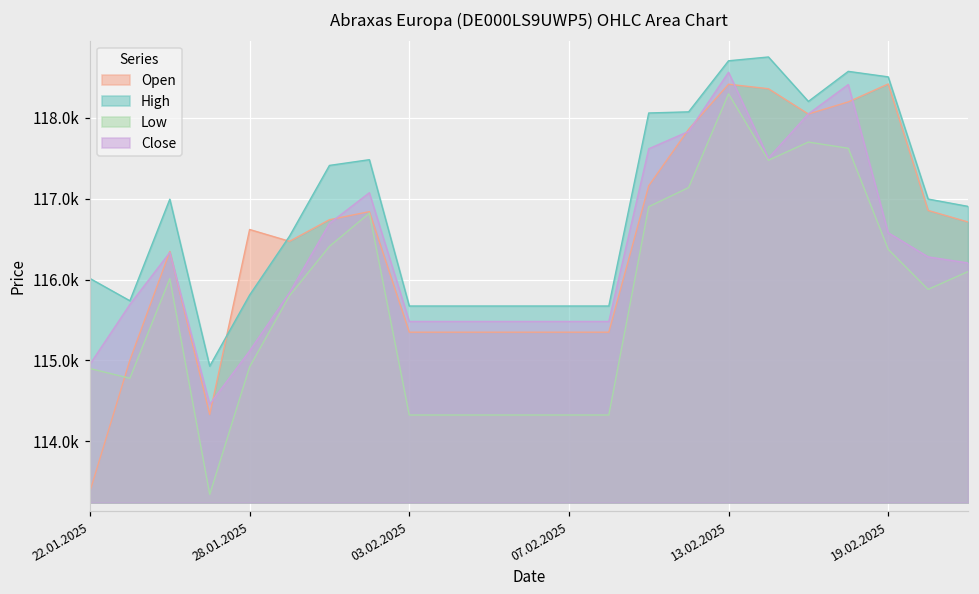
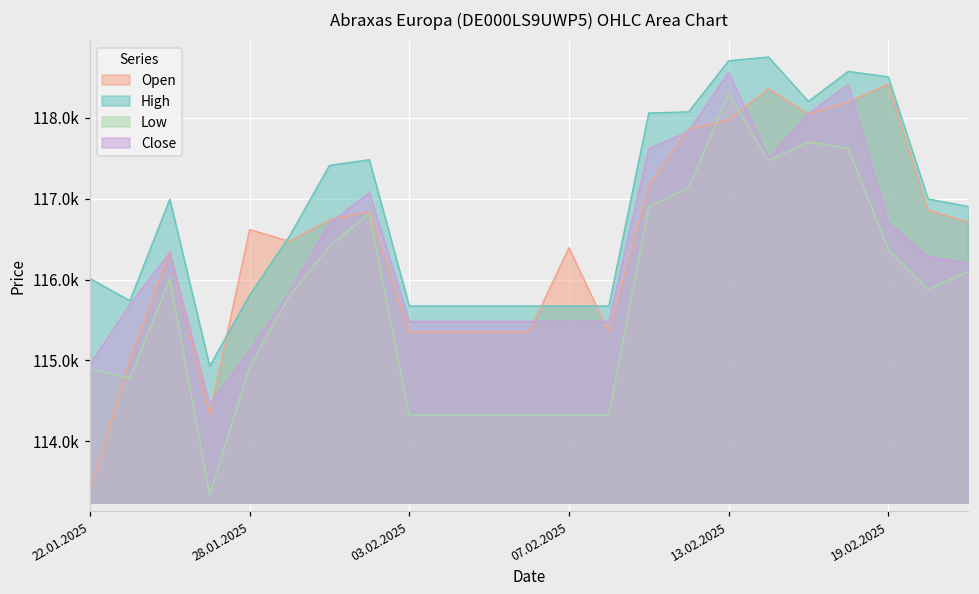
  {
    "Open": {
      "22.01.2025": 113400,
      "28.01.2025": 116600,
      "03.02.2025": 115300,
-     "07.02.2025": 115300,
-     "13.02.2025": 118400,
+     "07.02.2025": 116400,
+     "13.02.2025": 118000,
      "19.02.2025": 118400
    },
    "Close": {
      "22.01.2025": 115000,
      "28.01.2025": 115100,
      "03.02.2025": 115500,
      "07.02.2025": 115500,
      "13.02.2025": 118600,
-     "19.02.2025": 116600
+     "19.02.2025": 116700
    }
  }
